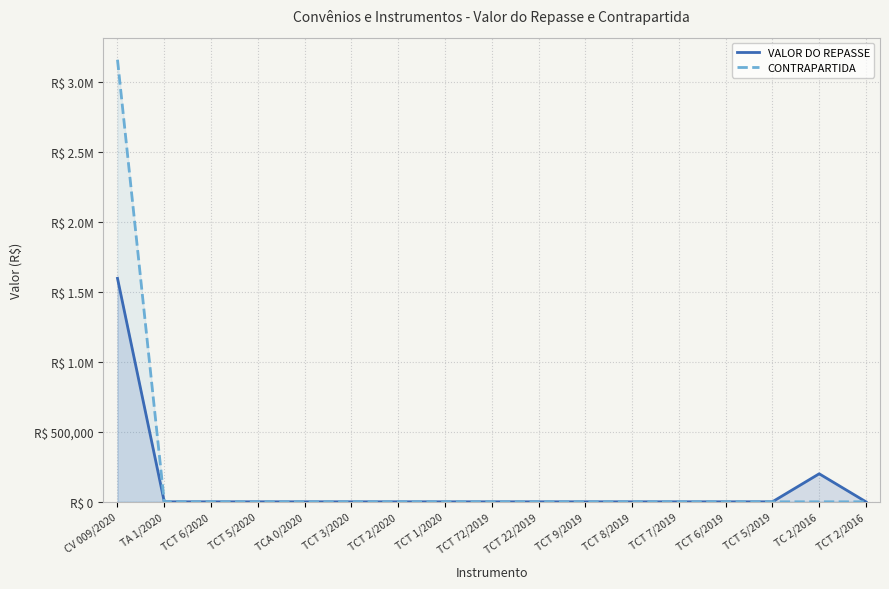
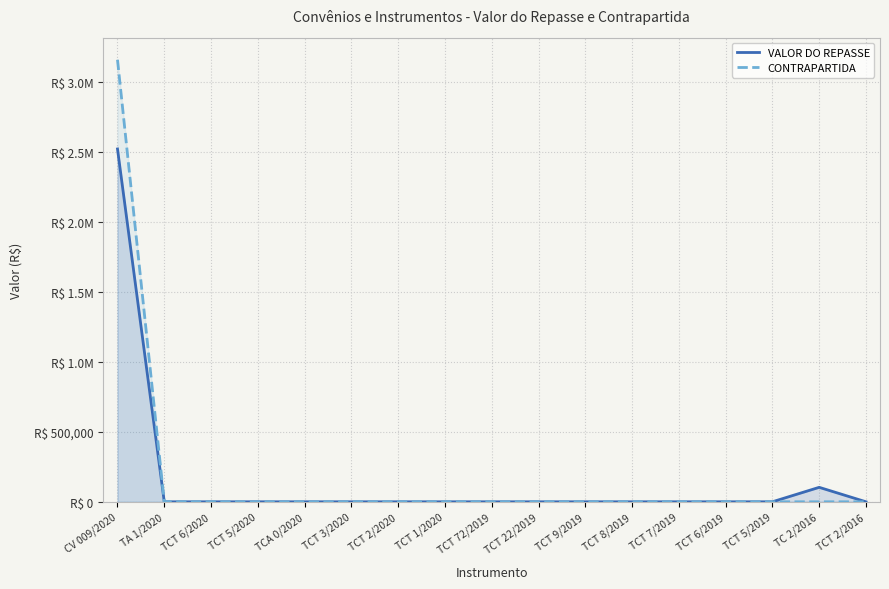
  {
    "VALOR DO REPASSE": {
-     "CV 009/2020": "R$ 1,600,000",
-     "TC 2/2016": "R$ 200,000"
+     "CV 009/2020": "R$ 2,520,000",
+     "TC 2/2016": "R$ 100,000"
    },
    "CONTRAPARTIDA": {
      "CV 009/2020": "R$ 3,160,000",
      "TC 2/2016": "R$ 0"
    }
  }
